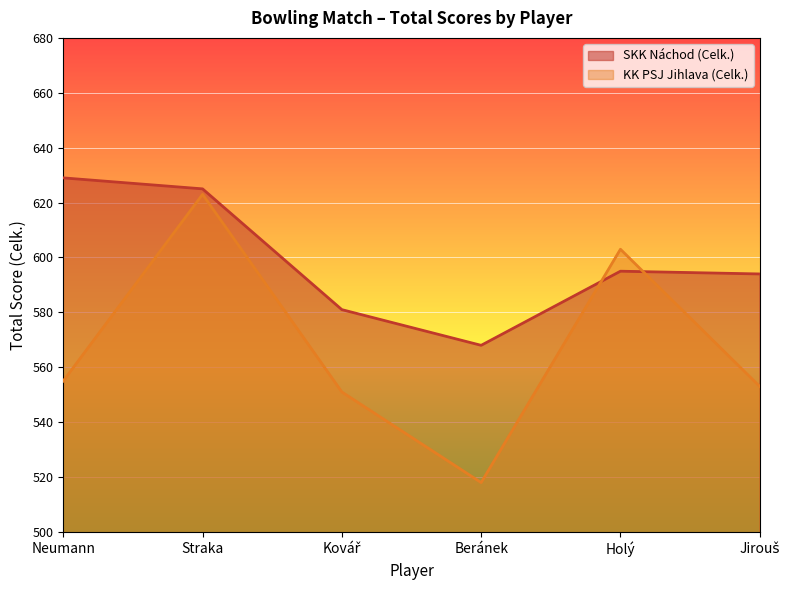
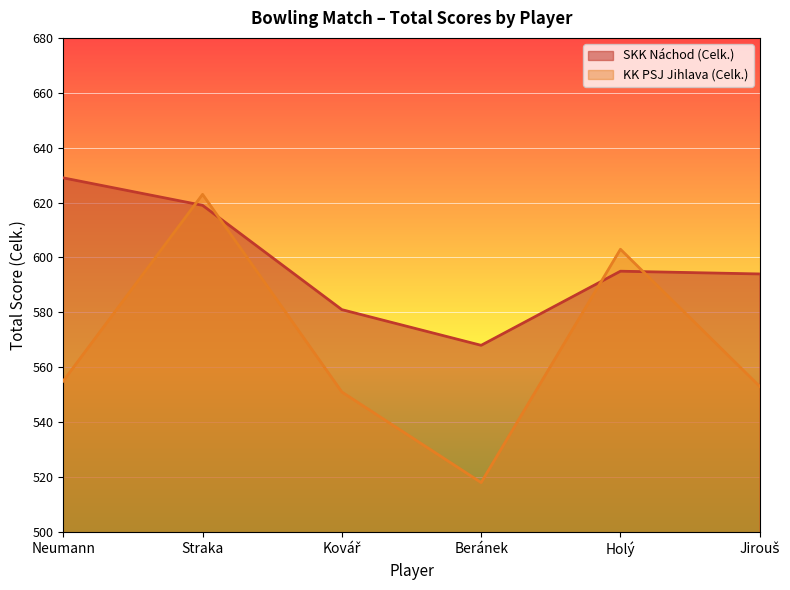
  {
    "SKK Náchod (Celk.)": {
      "Neumann": 629,
-     "Straka": 625,
+     "Straka": 619,
      "Kovář": 581,
      "Beránek": 568,
      "Holý": 595,
      "Jirouš": 594
    },
    "KK PSJ Jihlava (Celk.)": {
      "Neumann": 555,
      "Straka": 623,
      "Kovář": 551,
      "Beránek": 518,
      "Holý": 603,
      "Jirouš": 553
    }
  }
